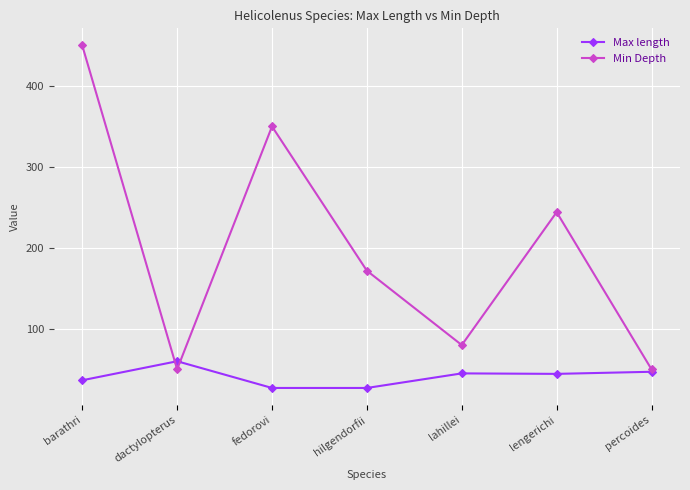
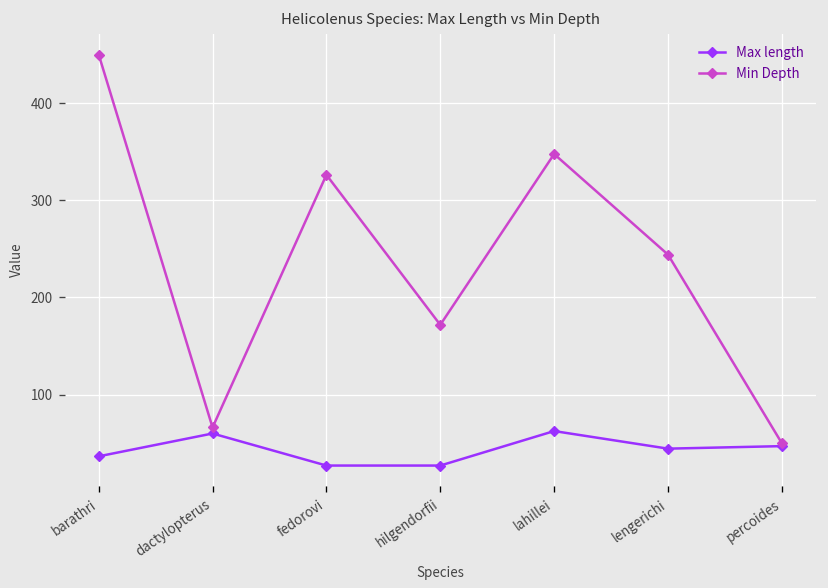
  {
    "Max length": {
      "barathri": 40,
      "dactylopterus": 60,
      "fedorovi": 30,
      "hilgendorfii": 30,
-     "lahillei": 50,
+     "lahillei": 60,
      "lengerichi": 40
    },
    "Min Depth": {
      "barathri": 450,
-     "dactylopterus": 50,
-     "fedorovi": 350,
+     "dactylopterus": 70,
+     "fedorovi": 330,
      "hilgendorfii": 170,
-     "lahillei": 80,
+     "lahillei": 350,
      "lengerichi": 240
    }
  }
